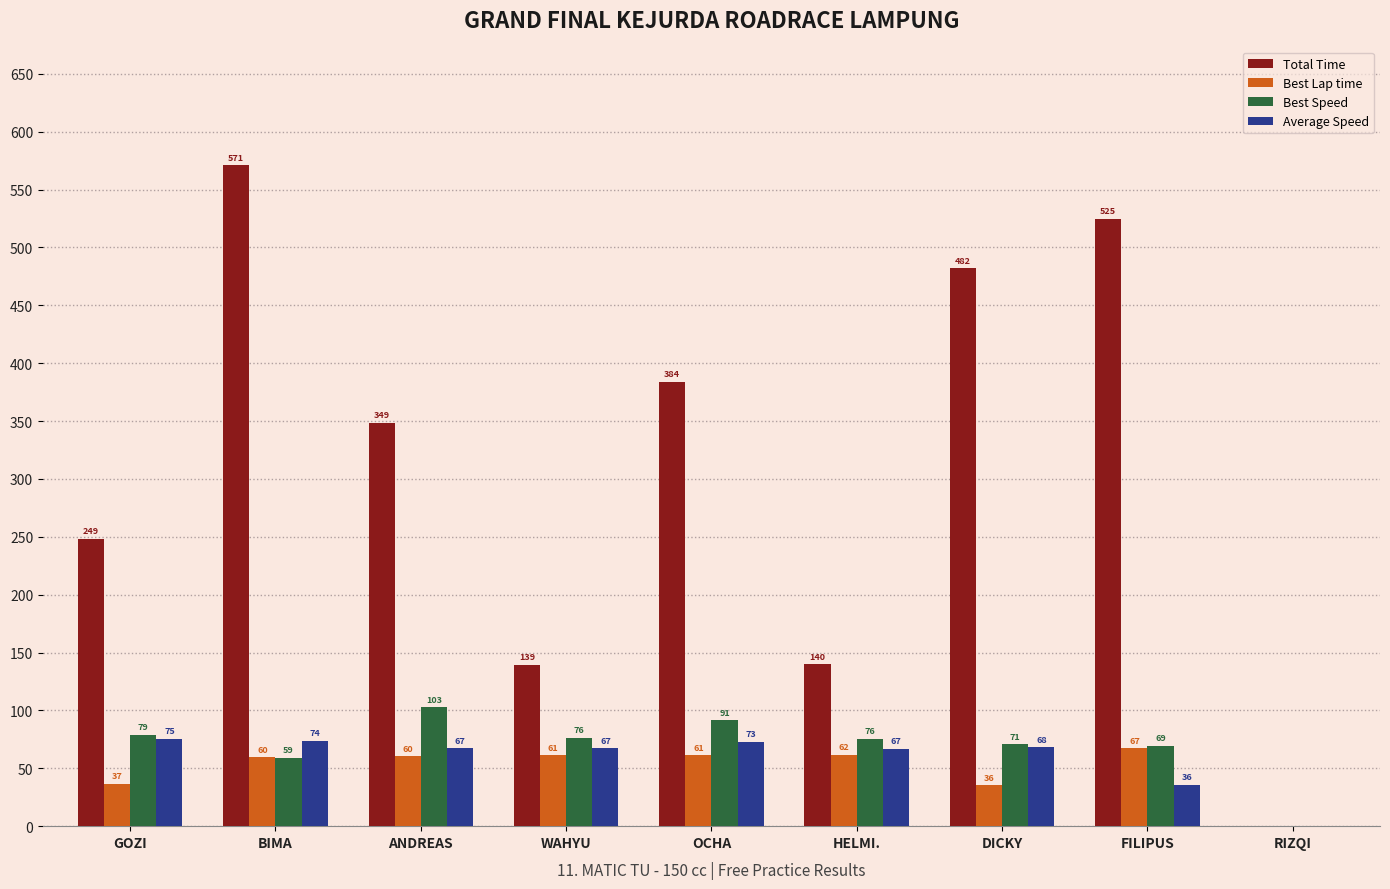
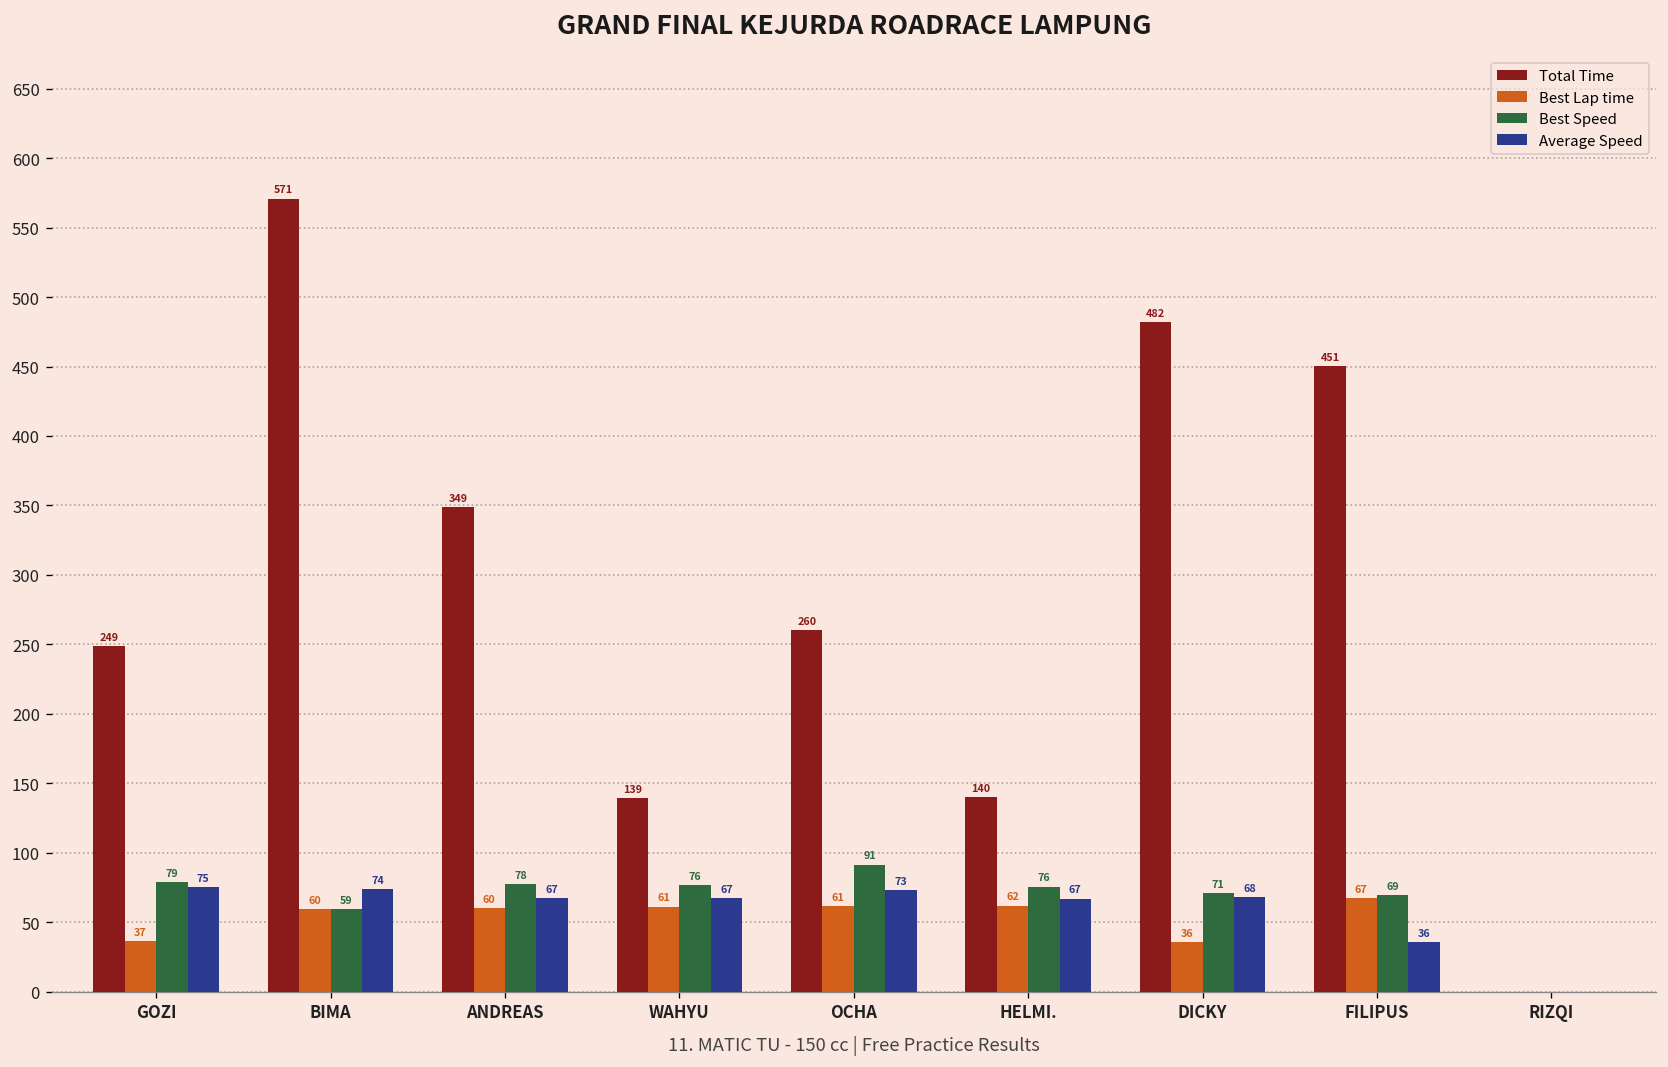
  {
    "Total Time": {
      "GOZI": 249,
      "BIMA": 571,
      "ANDREAS": 349,
      "WAHYU": 139,
-     "OCHA": 384,
+     "OCHA": 260,
      "HELMI.": 140,
      "DICKY": 482,
-     "FILIPUS": 525
+     "FILIPUS": 451
    },
    "Best Lap time": {
      "GOZI": 37,
      "BIMA": 60,
      "ANDREAS": 60,
      "WAHYU": 61,
      "OCHA": 61,
      "HELMI.": 62,
      "DICKY": 36,
      "FILIPUS": 67
    },
    "Best Speed": {
      "GOZI": 79,
      "BIMA": 59,
-     "ANDREAS": 103,
+     "ANDREAS": 78,
      "WAHYU": 76,
      "OCHA": 91,
      "HELMI.": 76,
      "DICKY": 71,
      "FILIPUS": 69
    },
    "Average Speed": {
      "GOZI": 75,
      "BIMA": 74,
      "ANDREAS": 67,
      "WAHYU": 67,
      "OCHA": 73,
      "HELMI.": 67,
      "DICKY": 68,
      "FILIPUS": 36
    }
  }
